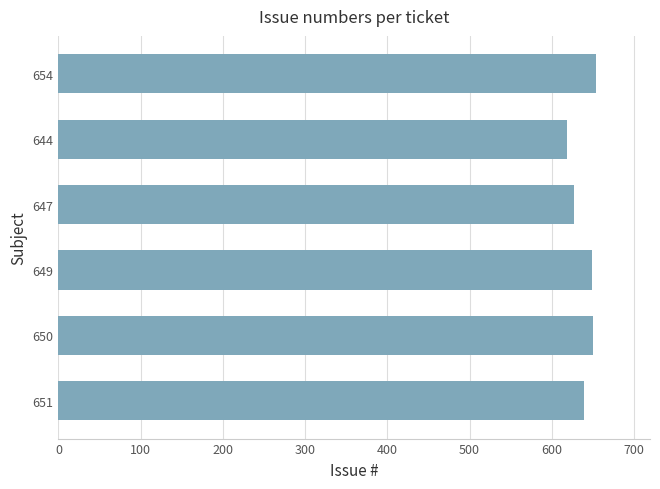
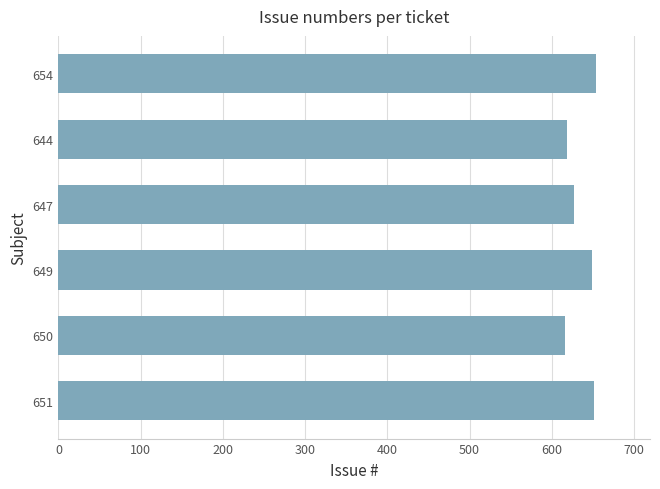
  {
    "654": 650,
    "644": 620,
    "647": 630,
    "649": 650,
-   "650": 650,
-   "651": 640
+   "650": 620,
+   "651": 650
  }
